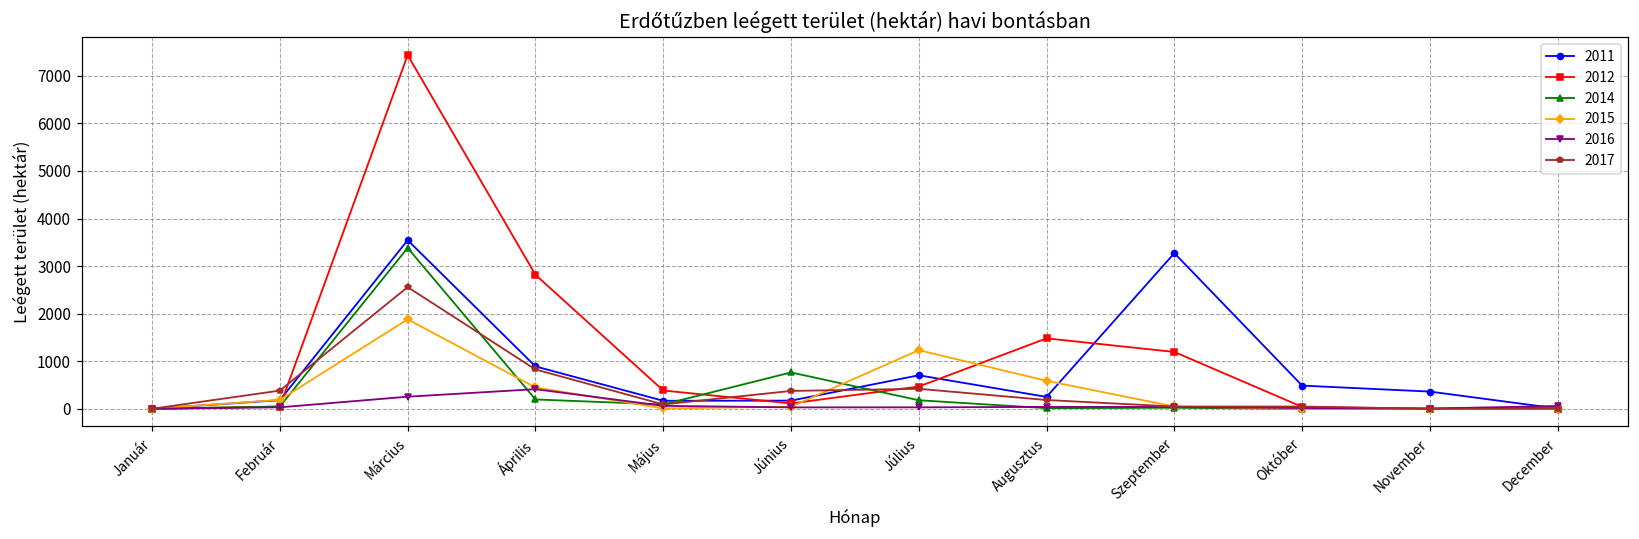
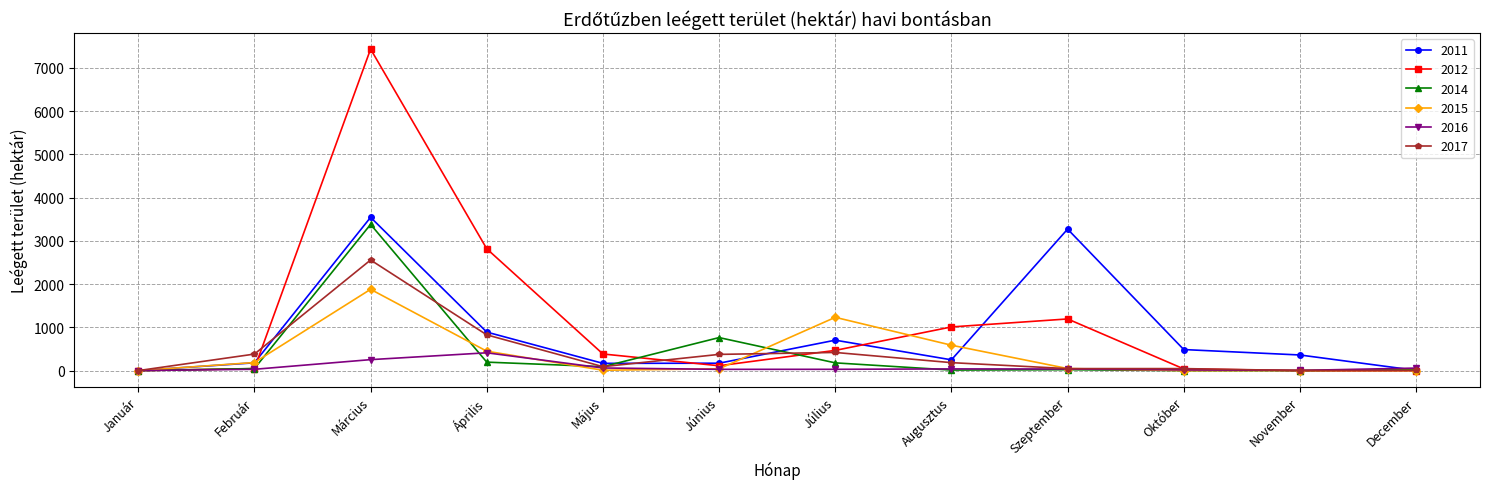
  {
    "2011": {
      "Március": 3500,
      "Április": 900,
      "Május": 200,
      "Június": 200,
      "Július": 700,
      "Augusztus": 200,
      "Szeptember": 3300,
      "Október": 500,
      "November": 400
    },
    "2012": {
      "Március": 7400,
      "Április": 2800,
      "Május": 400,
      "Június": 100,
-     "Augusztus": 1500,
+     "Augusztus": 1000,
      "Szeptember": 1200
    },
    "2014": {
      "Március": 3400,
      "Április": 200,
      "Június": 800,
      "Július": 200
    },
    "2015": {
      "Március": 1900,
      "Július": 1200,
      "Augusztus": 600
    },
    "2016": {
      "Március": 300,
      "Július": 0
    },
    "2017": {
      "Február": 400,
      "Március": 2600,
      "Április": 800,
      "Június": 400,
      "Augusztus": 200
    }
  }
